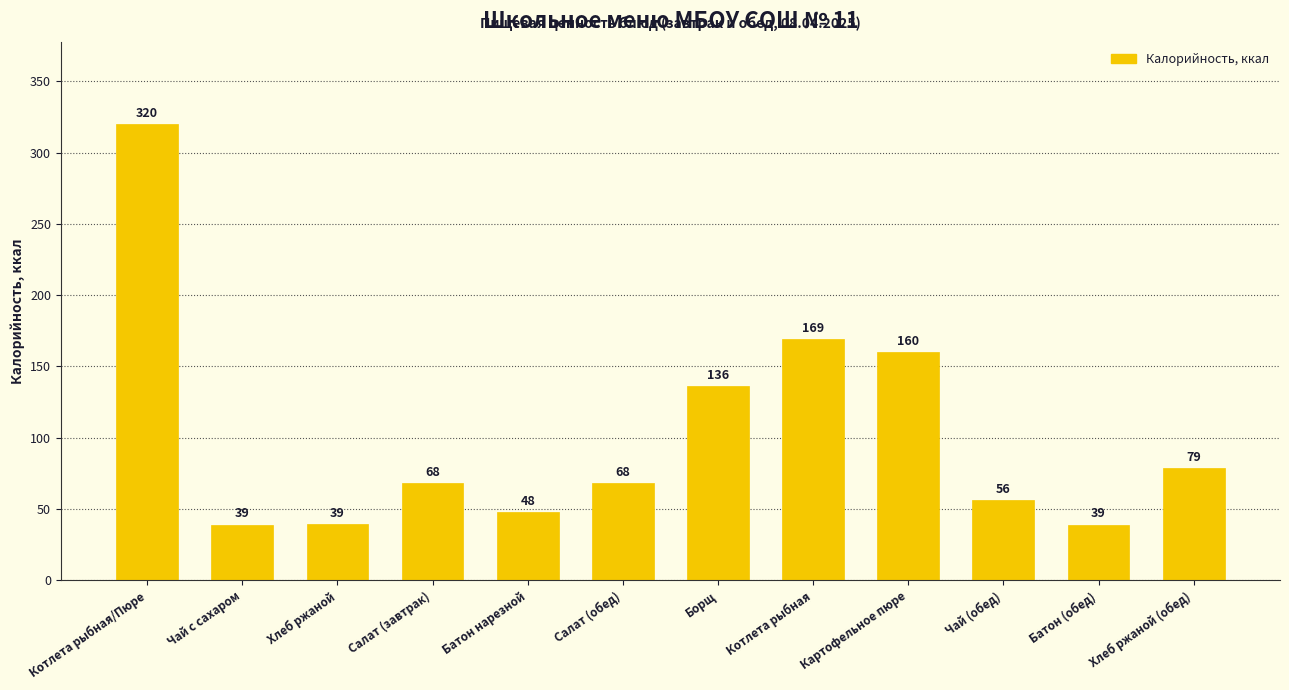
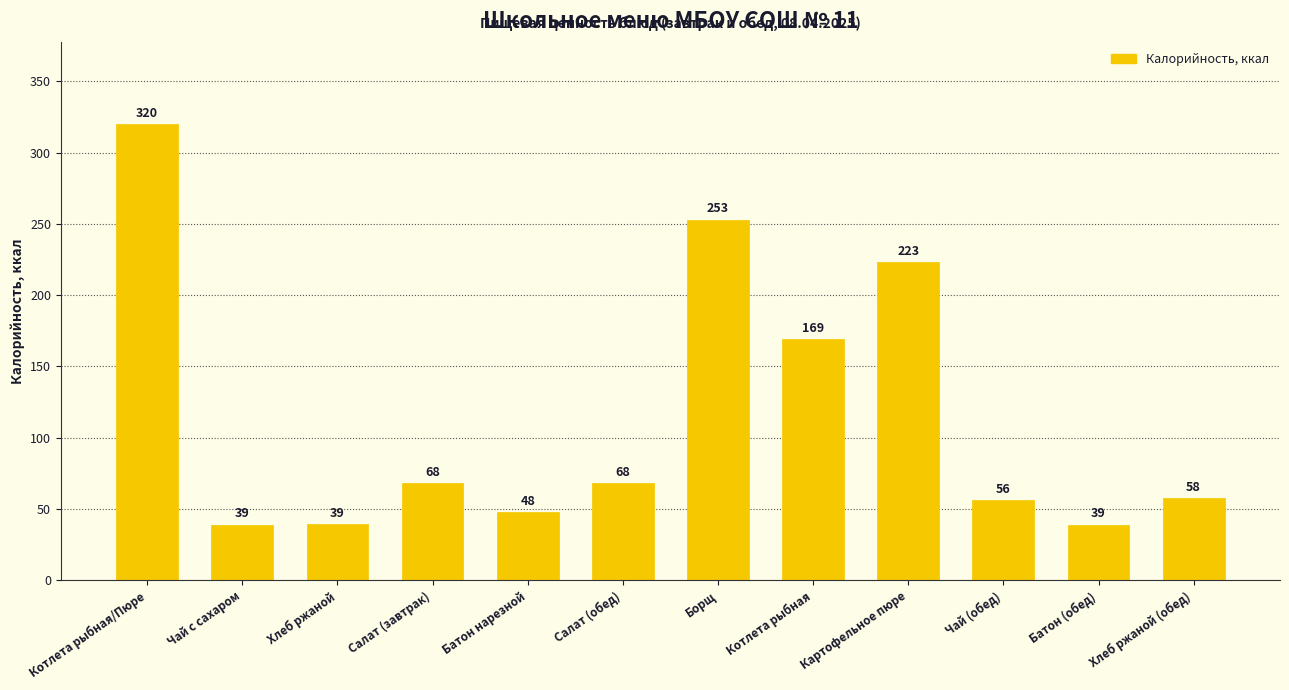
  {
    "Котлета рыбная/Пюре": 320,
    "Чай с сахаром": 39,
    "Хлеб ржаной": 39,
    "Салат (завтрак)": 68,
    "Батон нарезной": 48,
    "Салат (обед)": 68,
-   "Борщ": 136,
+   "Борщ": 253,
    "Котлета рыбная": 169,
-   "Картофельное пюре": 160,
+   "Картофельное пюре": 223,
    "Чай (обед)": 56,
    "Батон (обед)": 39,
-   "Хлеб ржаной (обед)": 79
+   "Хлеб ржаной (обед)": 58
  }
